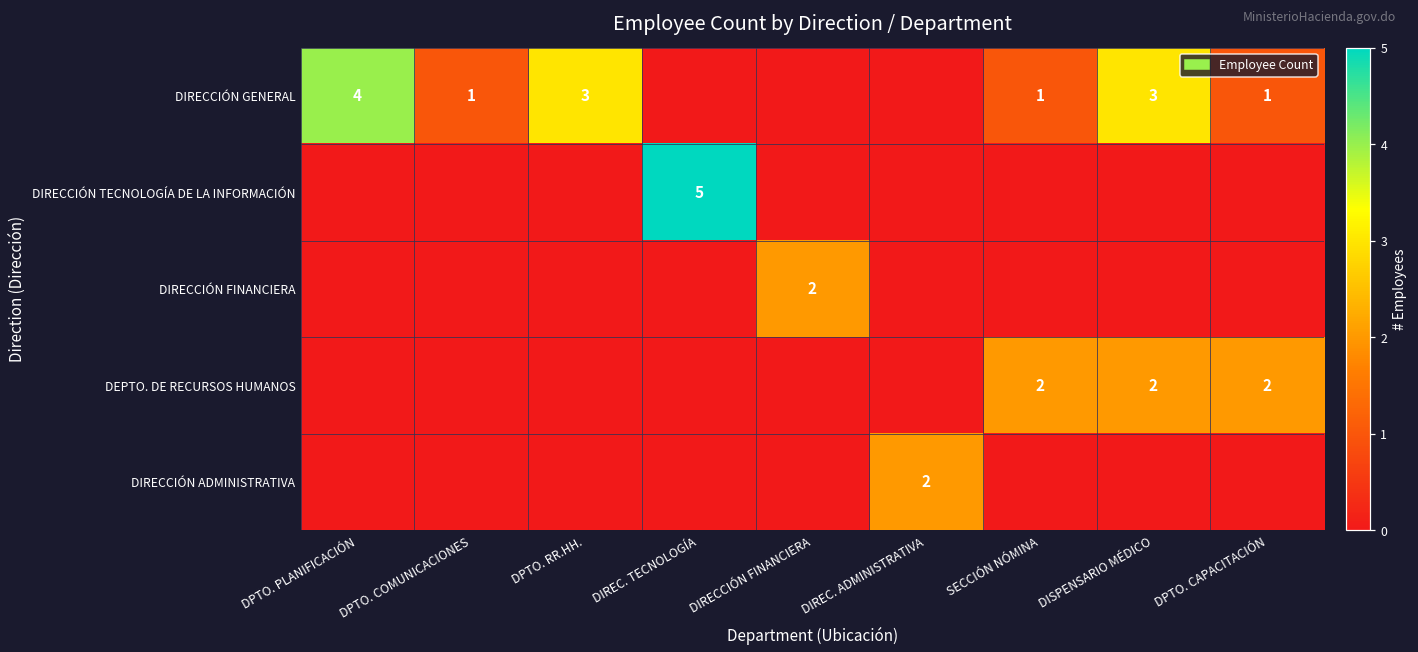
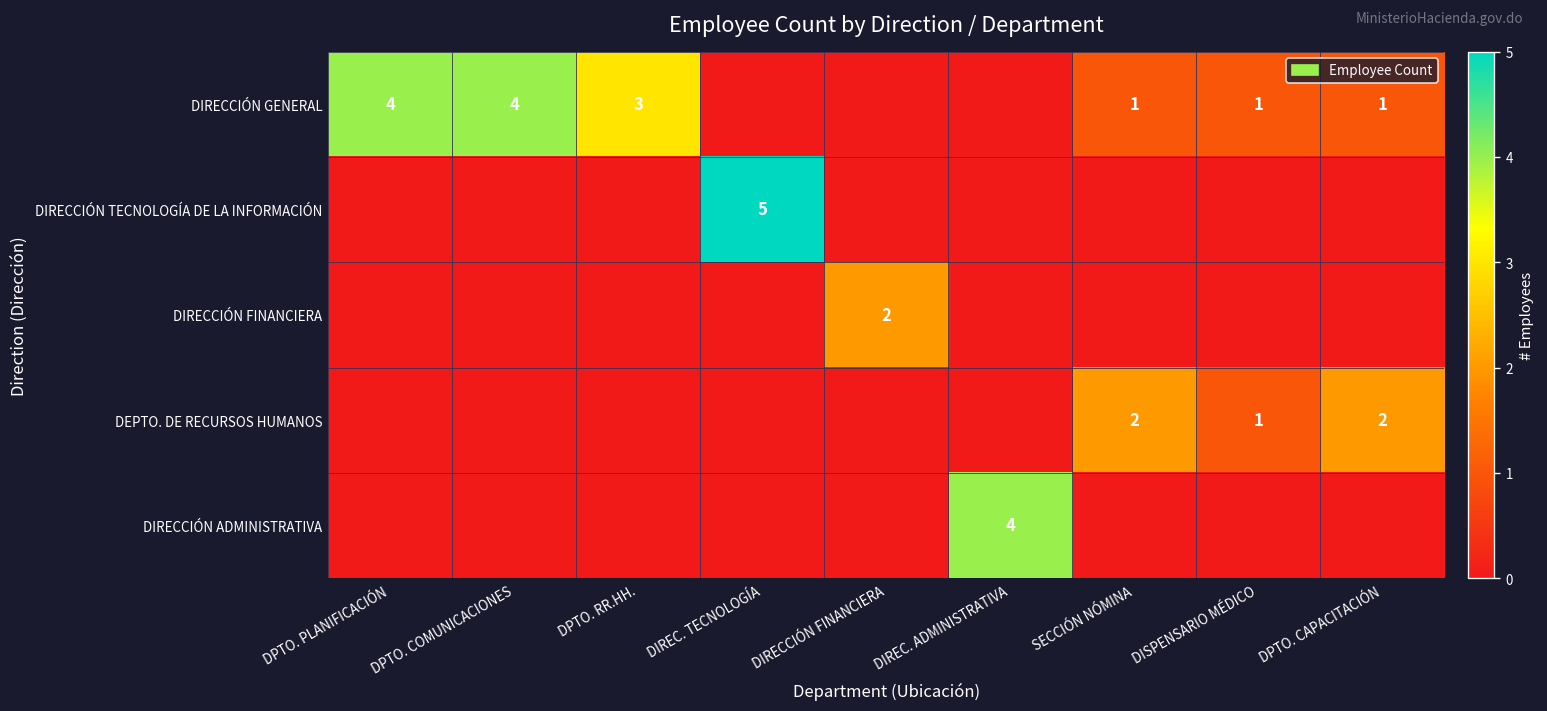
  {
    "DIRECCIÓN GENERAL": {
      "DPTO. PLANIFICACIÓN": 4,
-     "DPTO. COMUNICACIONES": 1,
+     "DPTO. COMUNICACIONES": 4,
      "DPTO. RR.HH.": 3,
      "SECCIÓN NÓMINA": 1,
-     "DISPENSARIO MÉDICO": 3,
+     "DISPENSARIO MÉDICO": 1,
      "DPTO. CAPACITACIÓN": 1
    },
    "DIRECCIÓN TECNOLOGÍA DE LA INFORMACIÓN": {
      "DIREC. TECNOLOGÍA": 5
    },
    "DIRECCIÓN FINANCIERA": {
      "DIRECCIÓN FINANCIERA": 2
    },
    "DEPTO. DE RECURSOS HUMANOS": {
      "SECCIÓN NÓMINA": 2,
-     "DISPENSARIO MÉDICO": 2,
+     "DISPENSARIO MÉDICO": 1,
      "DPTO. CAPACITACIÓN": 2
    },
    "DIRECCIÓN ADMINISTRATIVA": {
-     "DIREC. ADMINISTRATIVA": 2
+     "DIREC. ADMINISTRATIVA": 4
    }
  }
